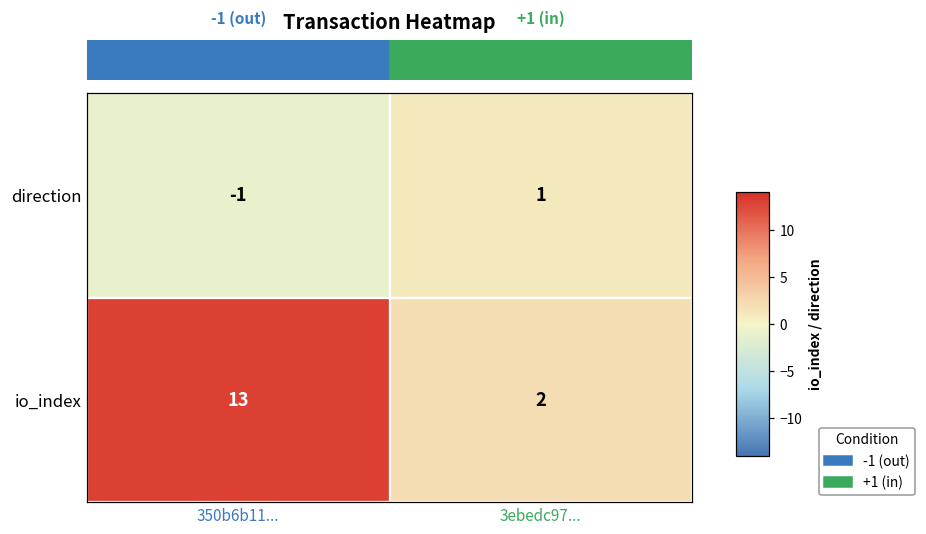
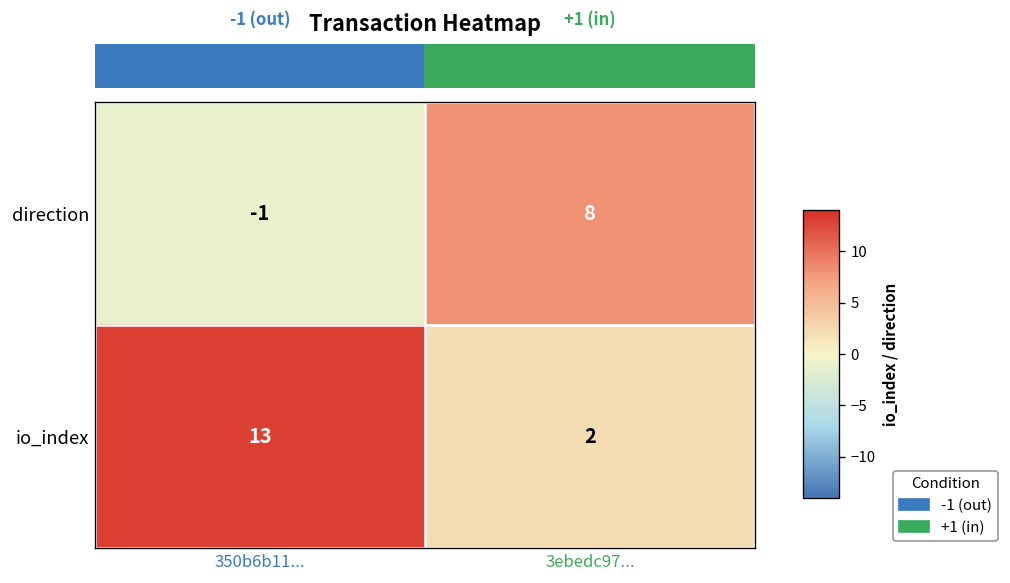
  {
    "direction": {
      "350b6b11...": -1,
-     "3ebedc97...": 1
+     "3ebedc97...": 8
    },
    "io_index": {
      "350b6b11...": 13,
      "3ebedc97...": 2
    }
  }
